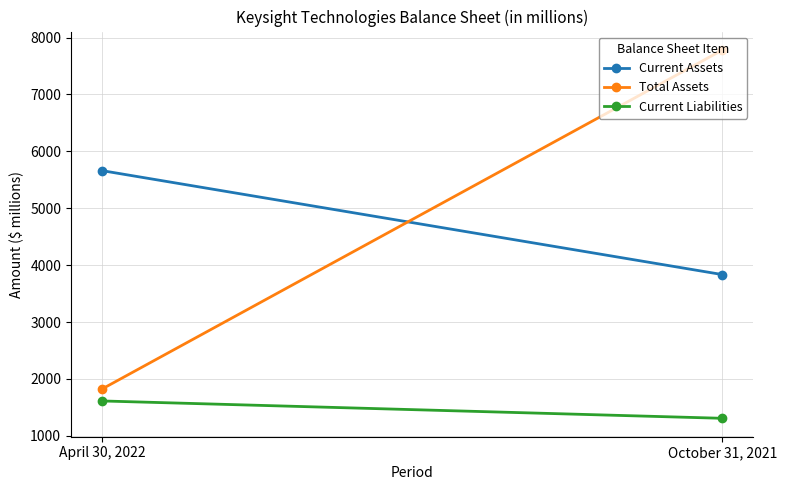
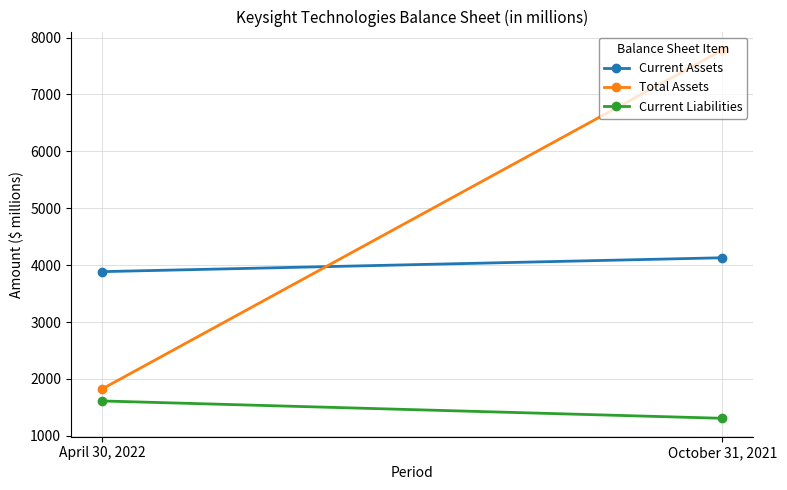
  {
    "Current Assets": {
-     "April 30, 2022": 5700,
-     "October 31, 2021": 3800
+     "April 30, 2022": 3900,
+     "October 31, 2021": 4100
    },
    "Total Assets": {
      "April 30, 2022": 1800
    },
    "Current Liabilities": {
      "April 30, 2022": 1600,
      "October 31, 2021": 1300
    }
  }
